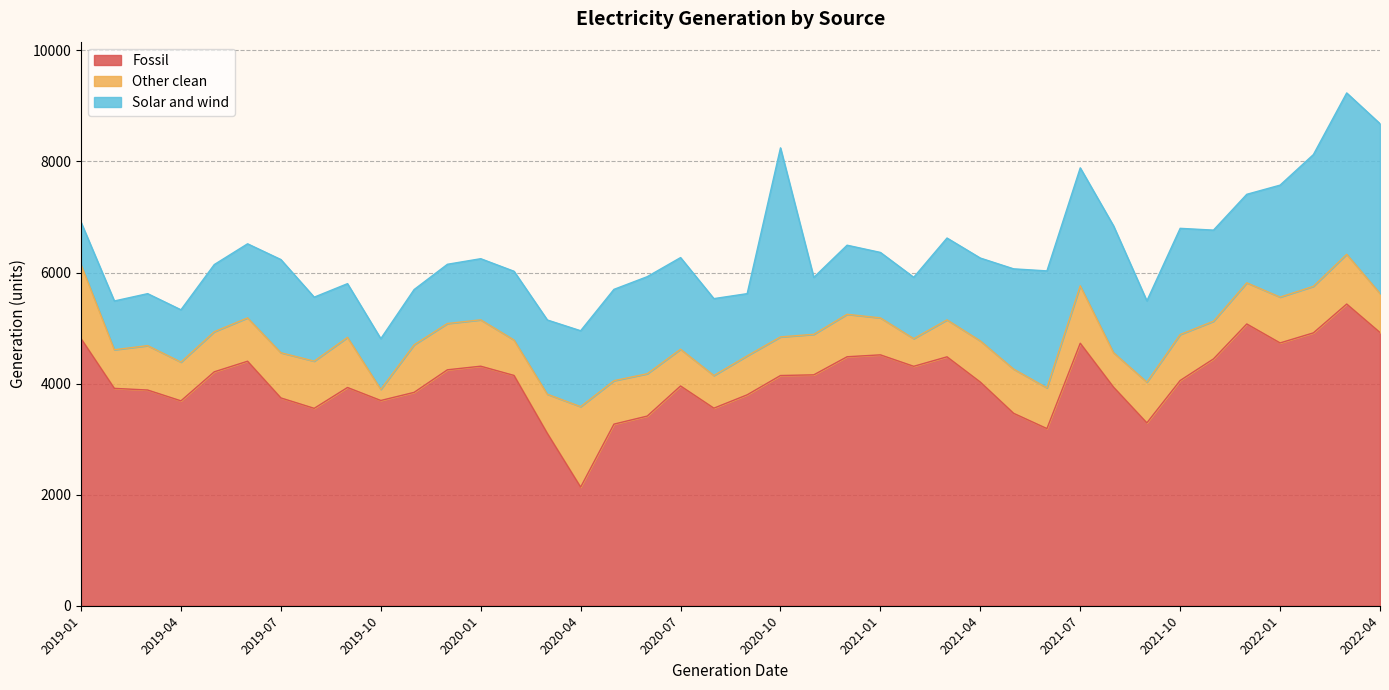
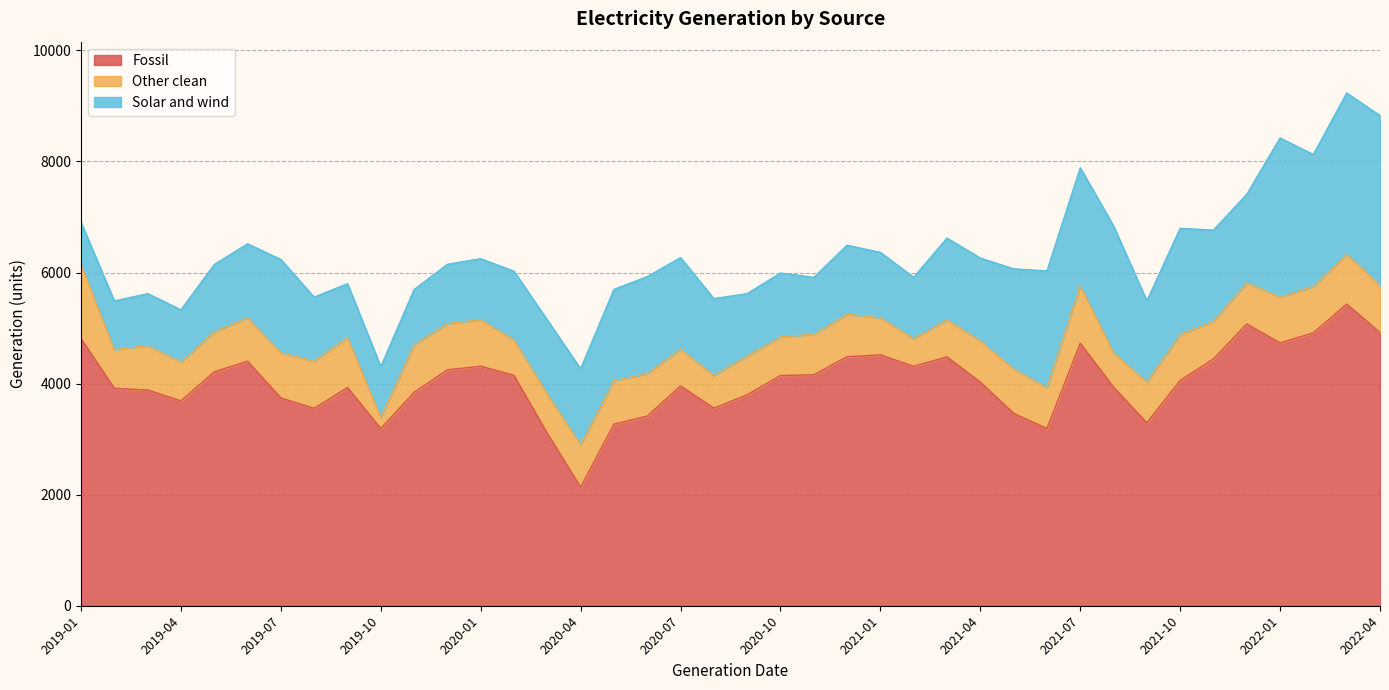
  {
    "Fossil": {
      "2019-01": 4800,
      "2019-04": 3700,
      "2019-07": 3700,
-     "2019-10": 3700,
+     "2019-10": 3200,
      "2020-01": 4300,
      "2020-04": 2100,
      "2020-07": 4000,
      "2020-10": 4100,
      "2021-01": 4500,
      "2021-04": 4000,
      "2021-07": 4700,
      "2021-10": 4100,
      "2022-01": 4700,
      "2022-04": 4900
    },
    "Other clean": {
      "2019-01": 1300,
      "2019-04": 700,
      "2019-07": 800,
      "2019-10": 200,
      "2020-01": 800,
-     "2020-04": 1400,
+     "2020-04": 800,
      "2020-07": 700,
      "2020-10": 700,
      "2021-01": 700,
      "2021-04": 700,
      "2021-07": 1000,
      "2021-10": 800,
      "2022-01": 800,
-     "2022-04": 700
+     "2022-04": 800
    },
    "Solar and wind": {
      "2019-01": 800,
      "2019-04": 900,
      "2019-07": 1700,
      "2019-10": 900,
      "2020-01": 1100,
      "2020-04": 1400,
      "2020-07": 1700,
-     "2020-10": 3400,
+     "2020-10": 1200,
      "2021-01": 1200,
      "2021-04": 1500,
      "2021-07": 2100,
      "2021-10": 1900,
-     "2022-01": 2000,
+     "2022-01": 2900,
      "2022-04": 3100
    }
  }
